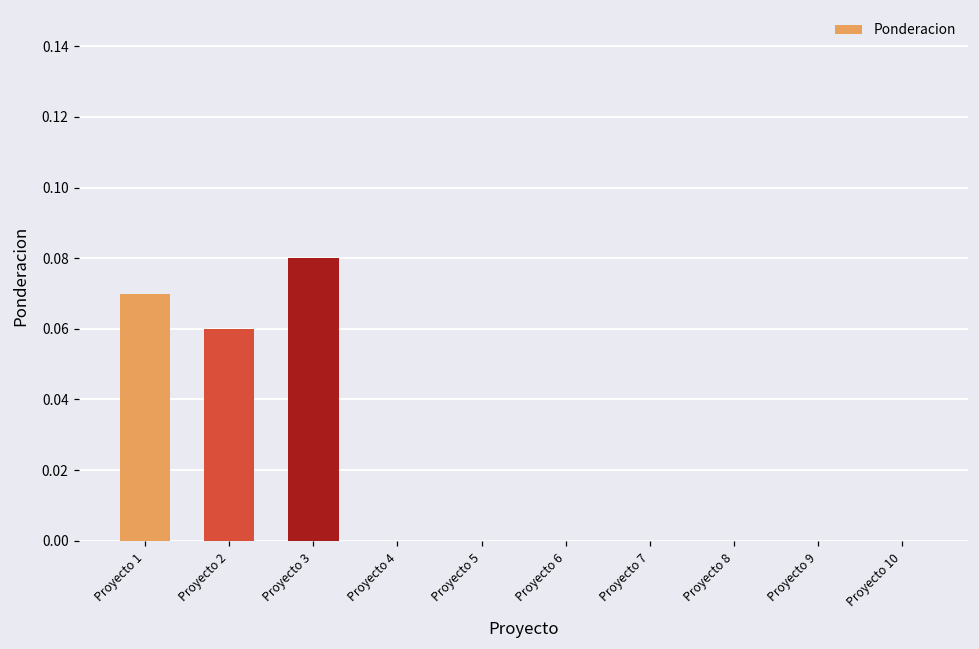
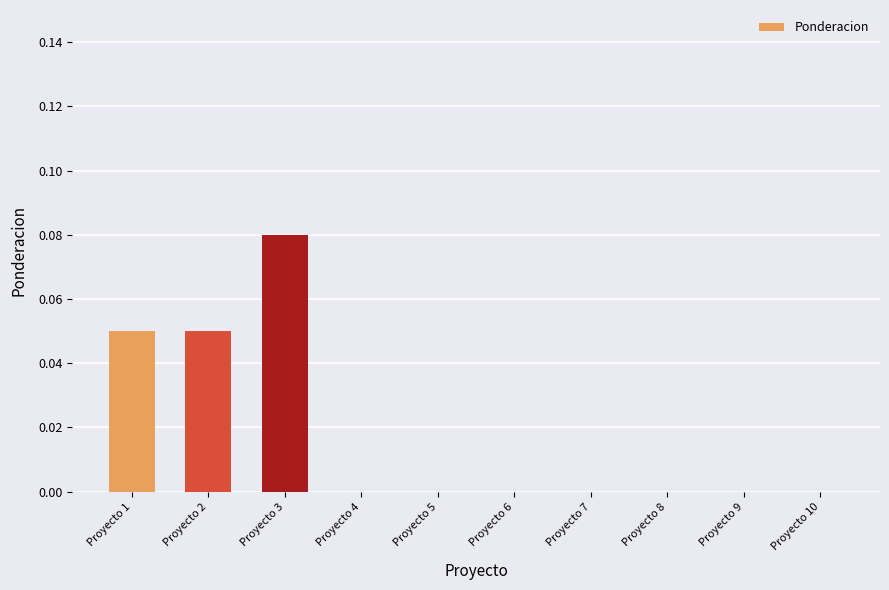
  {
-   "Proyecto 1": 0.07,
-   "Proyecto 2": 0.06,
+   "Proyecto 1": 0.05,
+   "Proyecto 2": 0.05,
    "Proyecto 3": 0.08,
    "Proyecto 4": 0.00,
    "Proyecto 5": 0.00,
    "Proyecto 6": 0.00,
    "Proyecto 7": 0.00,
    "Proyecto 8": 0.00,
    "Proyecto 9": 0.00,
    "Proyecto 10": 0.00
  }
